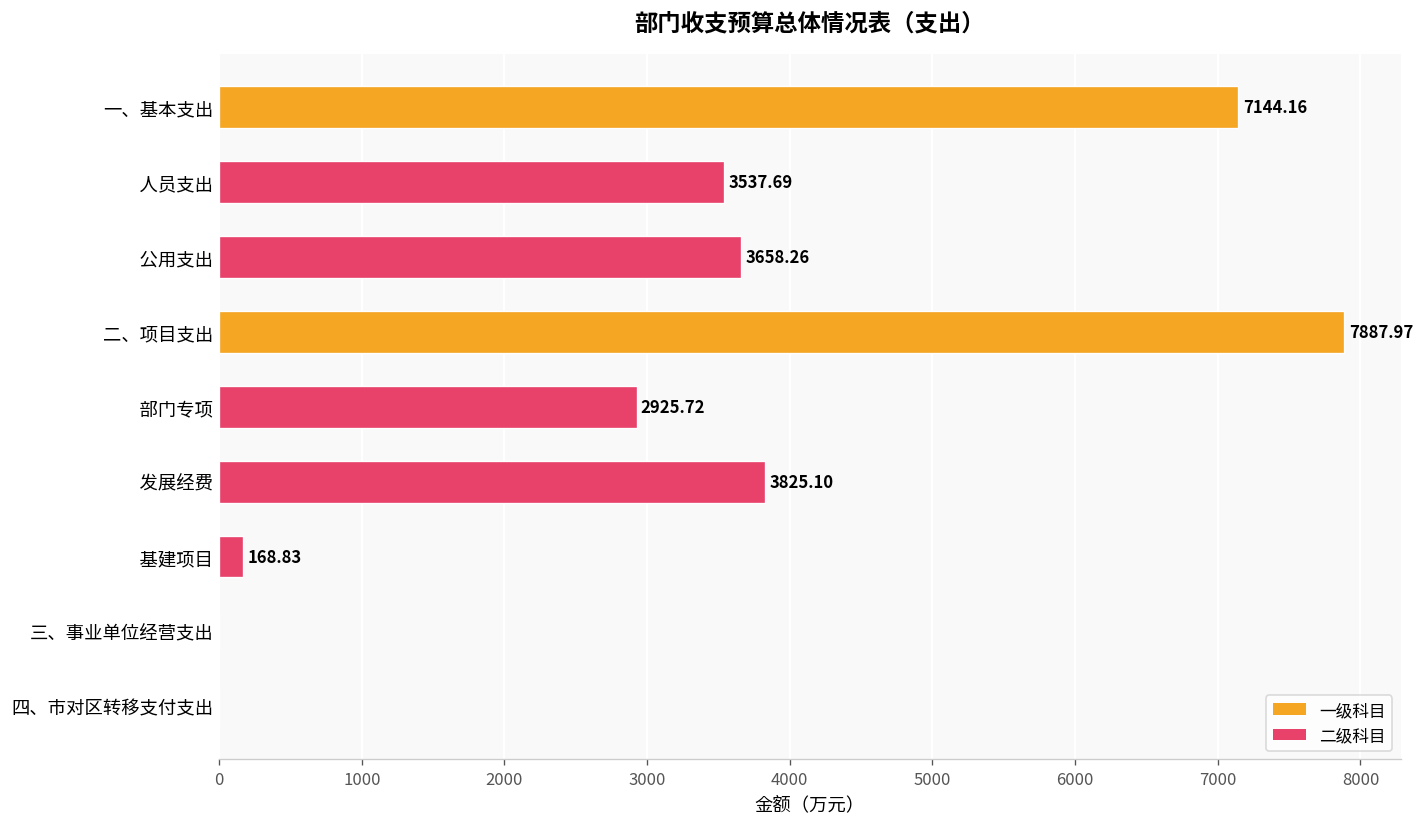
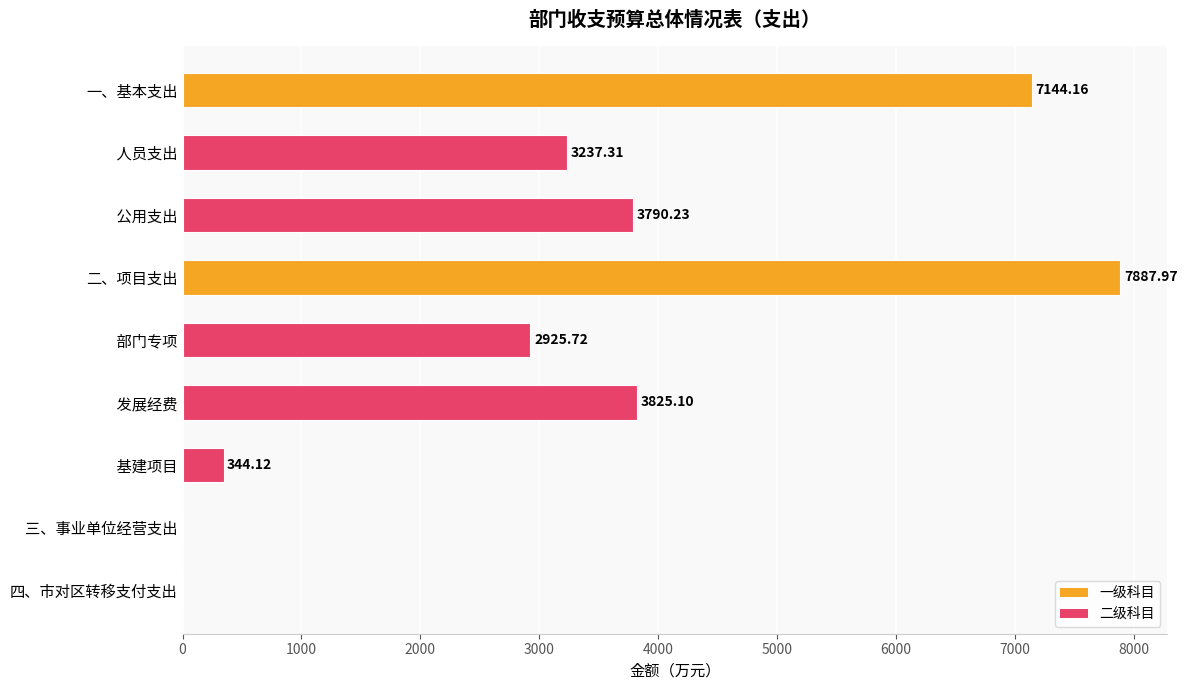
  {
    "一、基本支出": 7144.16,
-   "人员支出": 3537.69,
-   "公用支出": 3658.26,
+   "人员支出": 3237.31,
+   "公用支出": 3790.23,
    "二、项目支出": 7887.97,
    "部门专项": 2925.72,
    "发展经费": 3825.10,
-   "基建项目": 168.83
+   "基建项目": 344.12
  }
